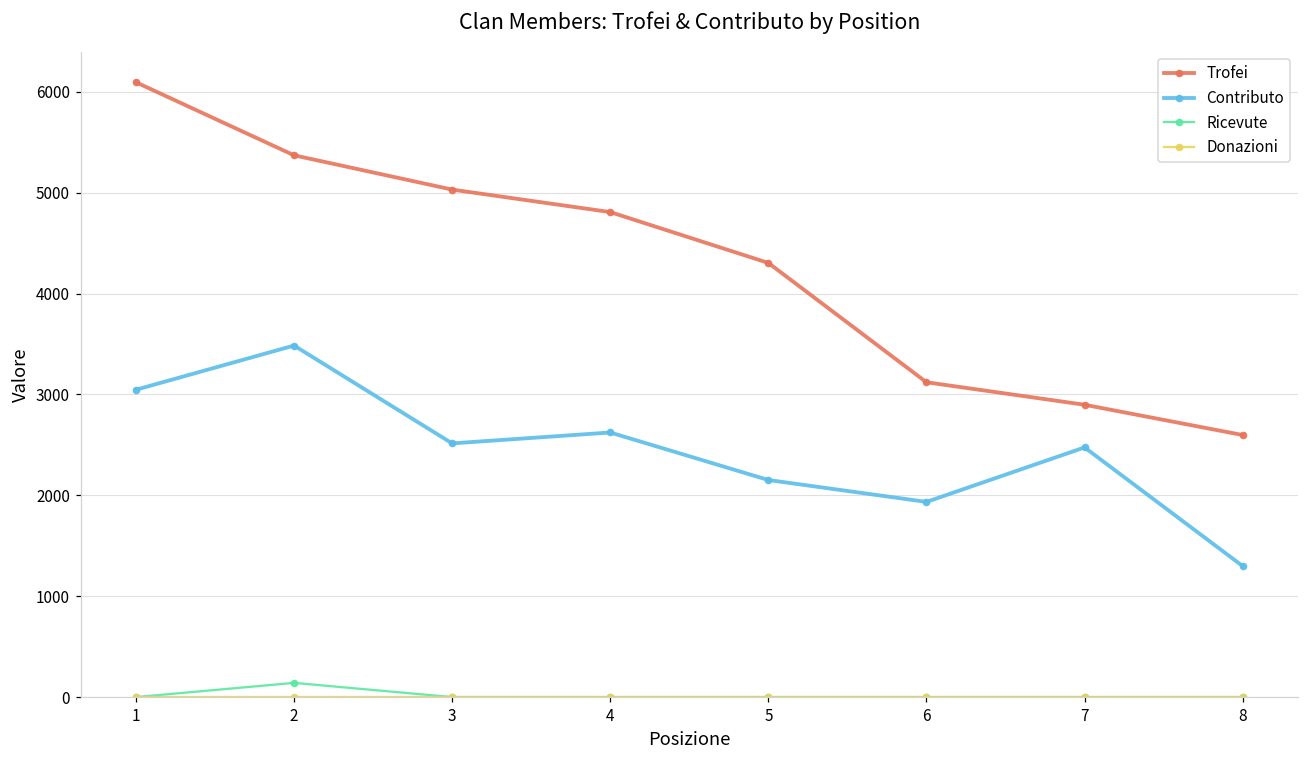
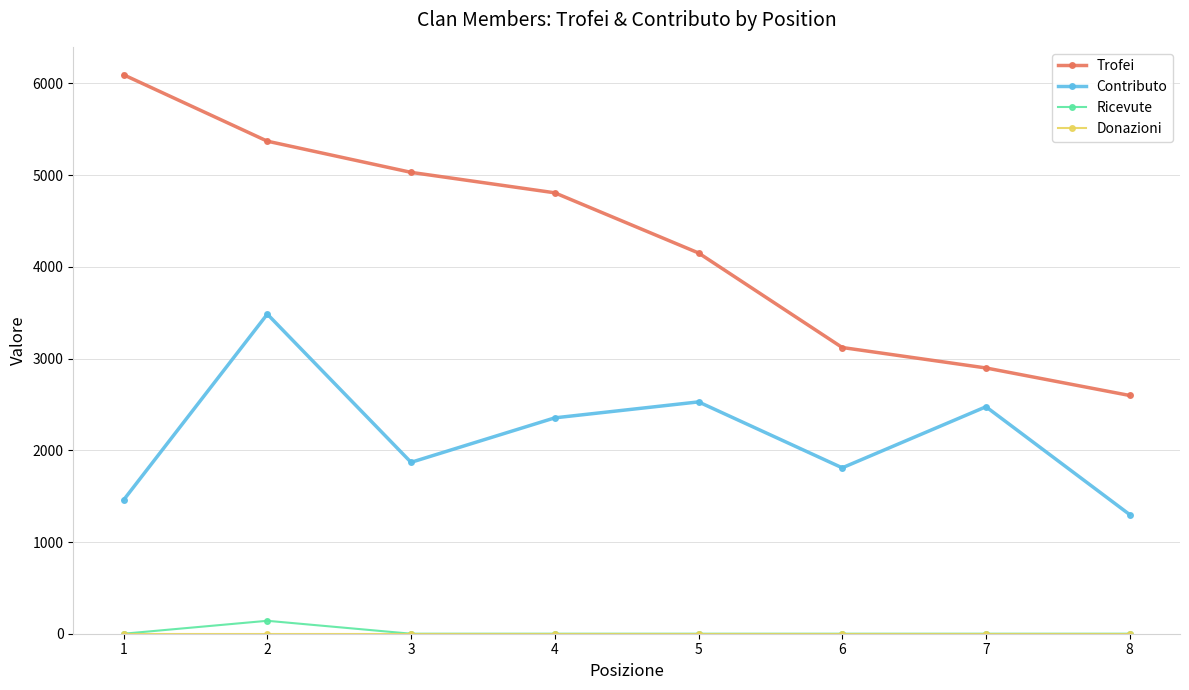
  {
    "Trofei": {
      "1": 6100,
      "2": 5400,
      "3": 5000,
      "4": 4800,
-     "5": 4300,
+     "5": 4200,
      "6": 3100,
      "7": 2900,
      "8": 2600
    },
    "Contributo": {
-     "1": 3000,
+     "1": 1500,
      "2": 3500,
-     "3": 2500,
-     "4": 2600,
-     "5": 2200,
-     "6": 1900,
+     "3": 1900,
+     "4": 2400,
+     "5": 2500,
+     "6": 1800,
      "7": 2500,
      "8": 1300
    },
    "Ricevute": {
      "2": 100
    },
    "Donazioni": {
      "2": 0
    }
  }
